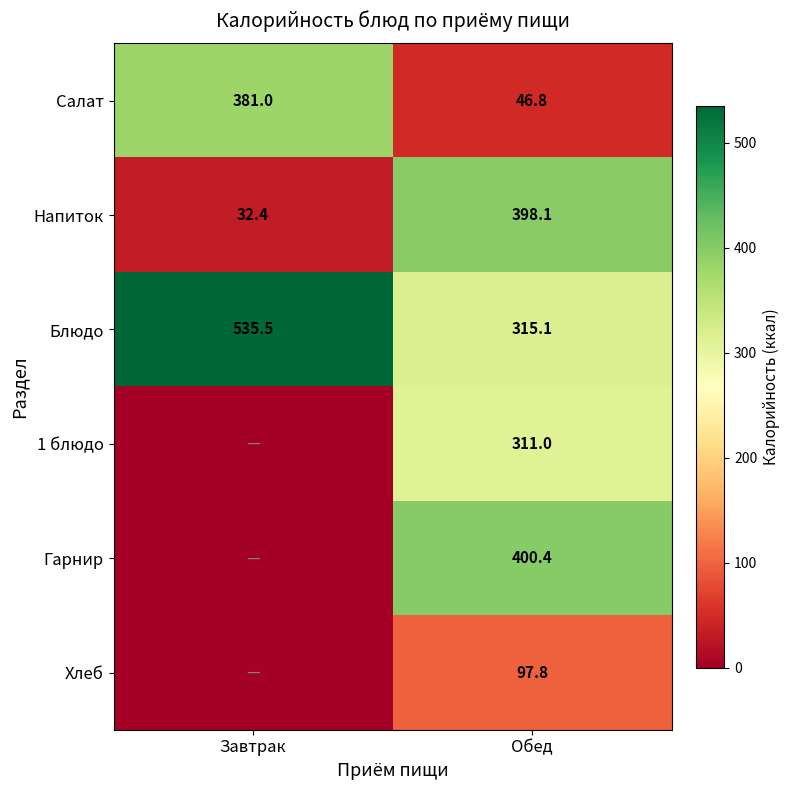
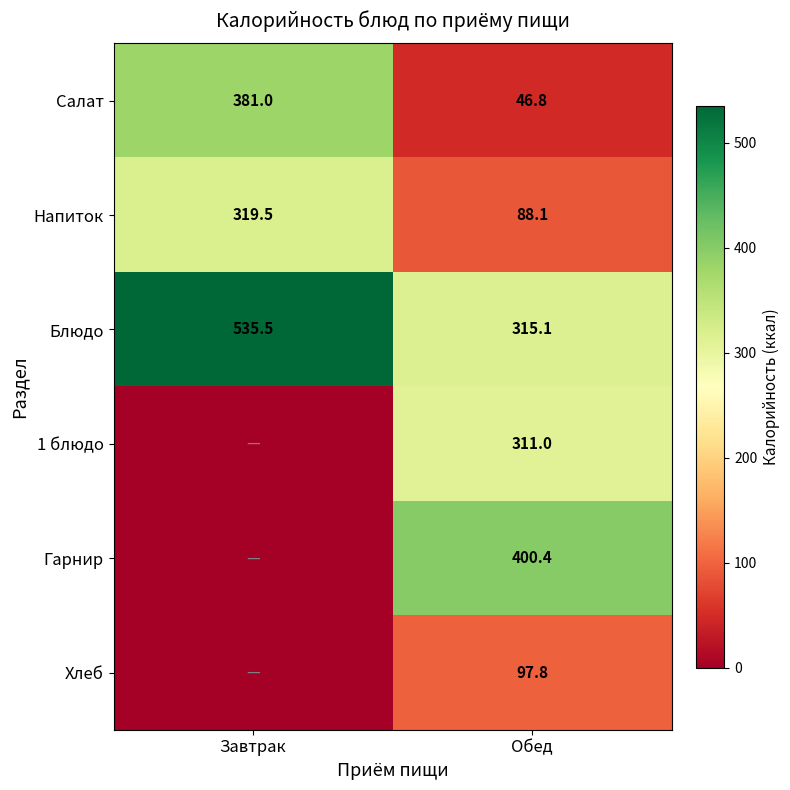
  {
    "Салат": {
      "Завтрак": 381.0,
      "Обед": 46.8
    },
    "Напиток": {
-     "Завтрак": 32.4,
-     "Обед": 398.1
+     "Завтрак": 319.5,
+     "Обед": 88.1
    },
    "Блюдо": {
      "Завтрак": 535.5,
      "Обед": 315.1
    },
    "1 блюдо": {
      "Обед": 311.0
    },
    "Гарнир": {
      "Обед": 400.4
    },
    "Хлеб": {
      "Обед": 97.8
    }
  }
